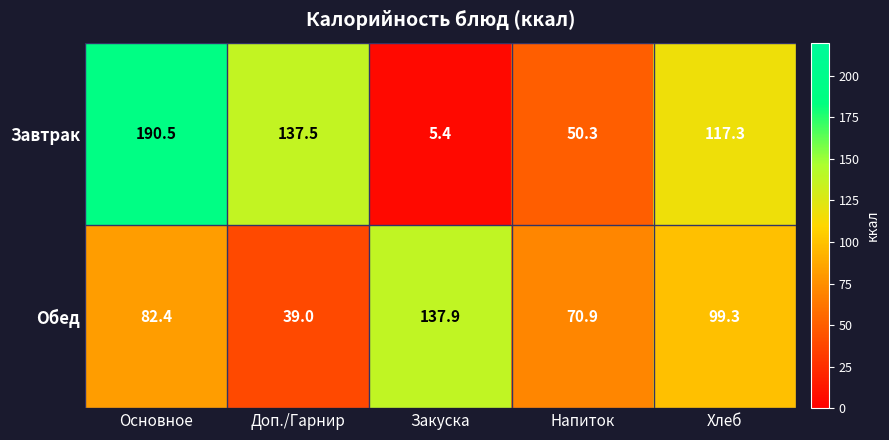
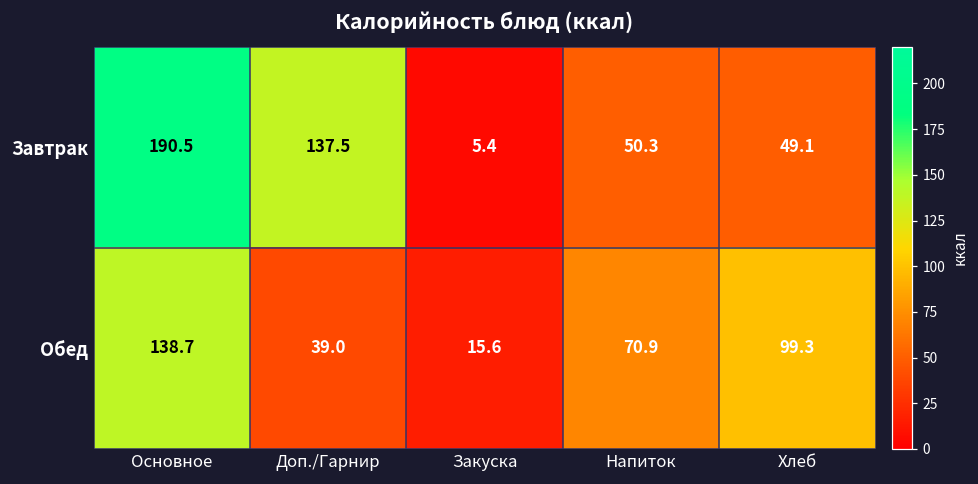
  {
    "Завтрак": {
      "Основное": 190.5,
      "Доп./Гарнир": 137.5,
      "Закуска": 5.4,
      "Напиток": 50.3,
-     "Хлеб": 117.3
+     "Хлеб": 49.1
    },
    "Обед": {
-     "Основное": 82.4,
+     "Основное": 138.7,
      "Доп./Гарнир": 39.0,
-     "Закуска": 137.9,
+     "Закуска": 15.6,
      "Напиток": 70.9,
      "Хлеб": 99.3
    }
  }
